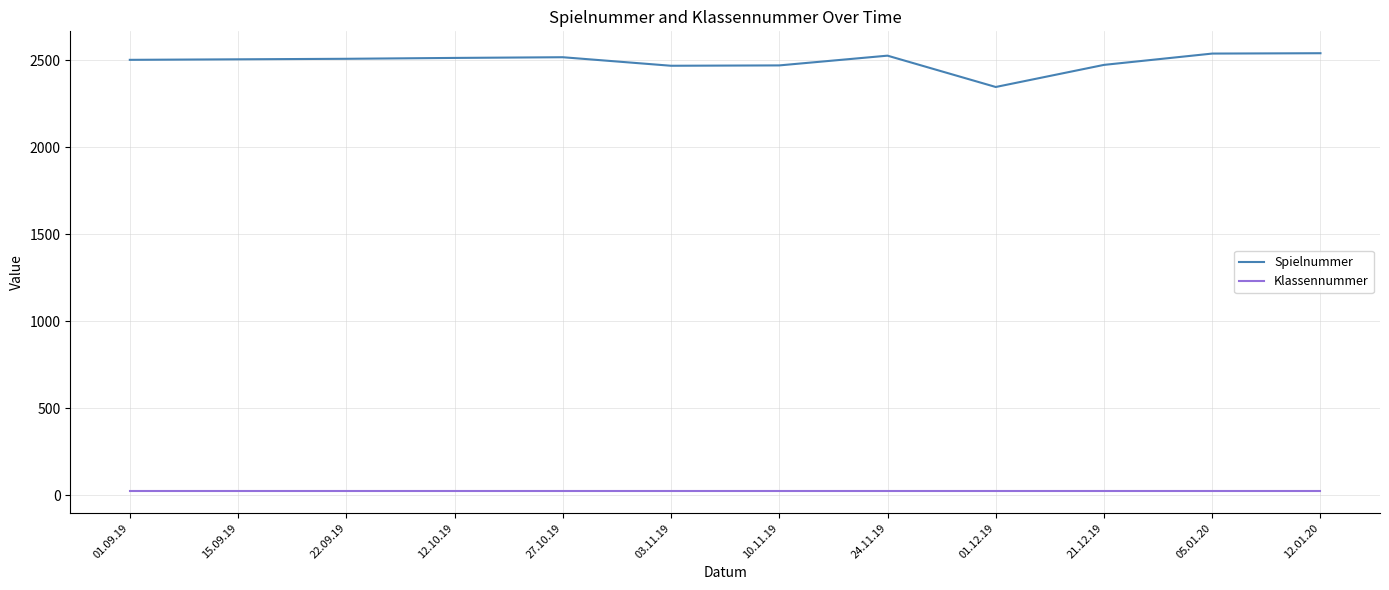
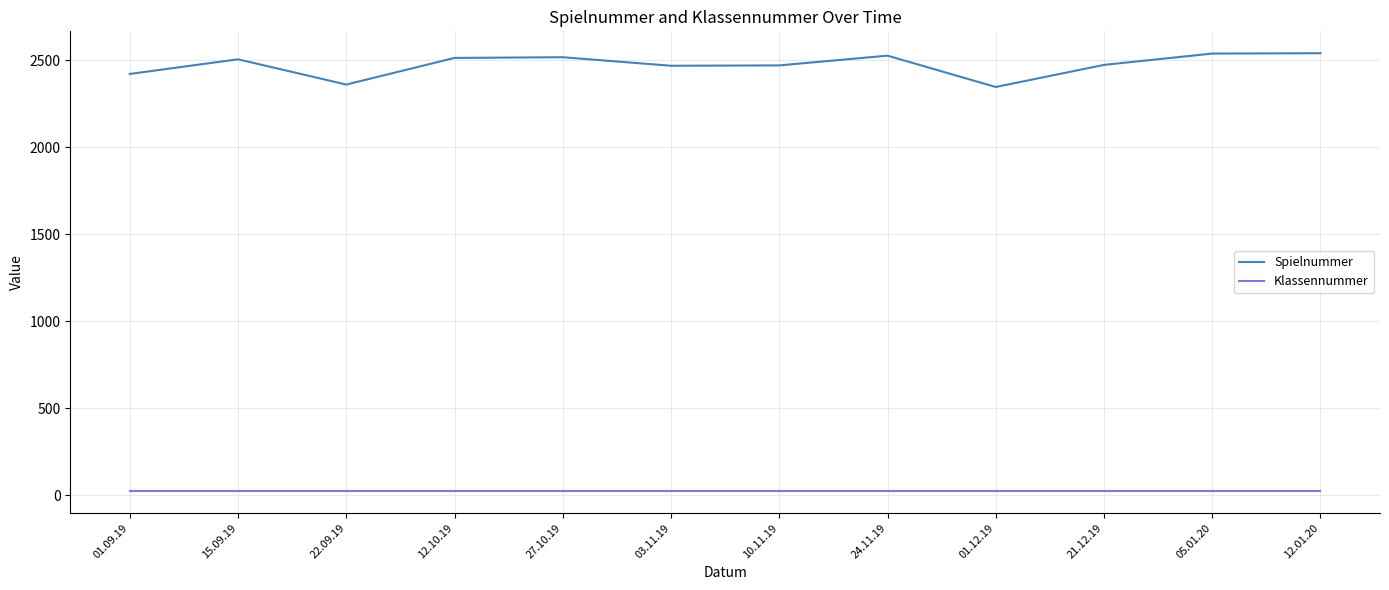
  {
    "Spielnummer": {
-     "01.09.19": 2500,
+     "01.09.19": 2420,
      "15.09.19": 2510,
-     "22.09.19": 2510,
+     "22.09.19": 2360,
      "12.10.19": 2510,
      "27.10.19": 2520,
      "03.11.19": 2470,
      "10.11.19": 2470,
      "24.11.19": 2530,
      "01.12.19": 2350,
      "21.12.19": 2470,
      "05.01.20": 2540,
      "12.01.20": 2540
    },
    "Klassennummer": {
      "01.09.19": 30,
      "15.09.19": 30,
      "22.09.19": 30,
      "12.10.19": 30,
      "27.10.19": 30,
      "03.11.19": 30,
      "10.11.19": 30,
      "24.11.19": 30,
      "01.12.19": 30,
      "21.12.19": 30,
      "05.01.20": 30,
      "12.01.20": 30
    }
  }
